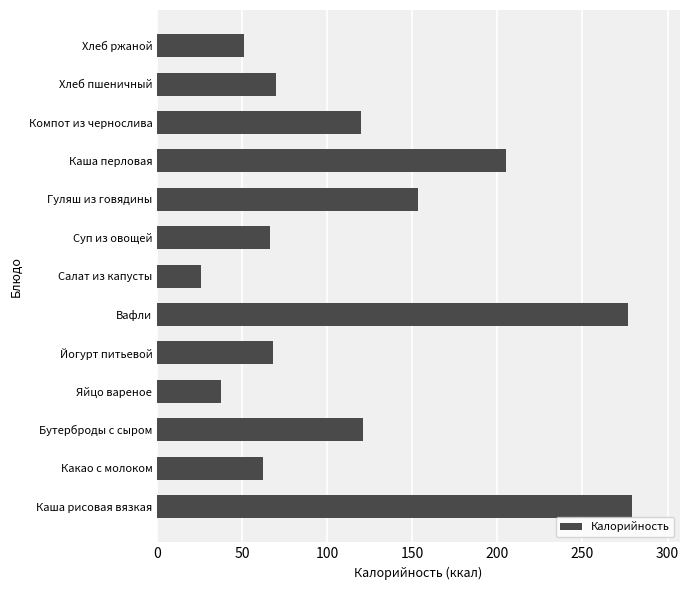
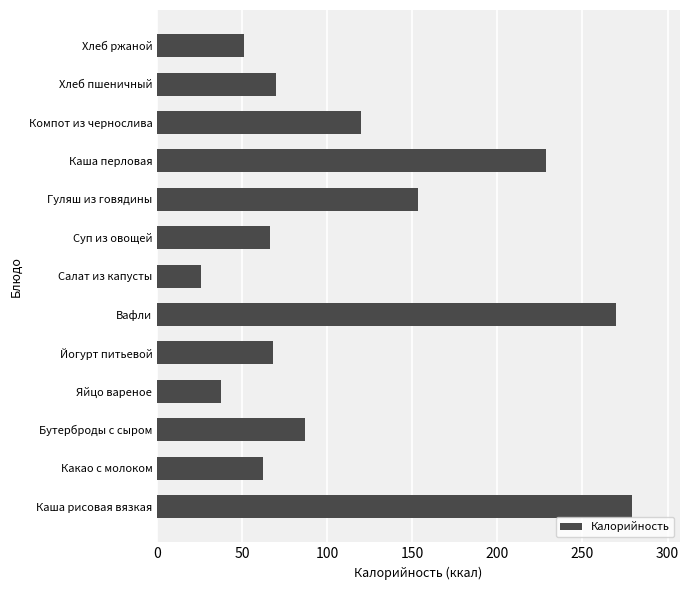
  {
    "Хлеб ржаной": 51,
    "Хлеб пшеничный": 70,
    "Компот из чернослива": 120,
-   "Каша перловая": 205,
+   "Каша перловая": 229,
    "Гуляш из говядины": 153,
    "Суп из овощей": 67,
    "Салат из капусты": 26,
-   "Вафли": 277,
+   "Вафли": 270,
    "Йогурт питьевой": 68,
    "Яйцо вареное": 38,
-   "Бутерброды с сыром": 121,
+   "Бутерброды с сыром": 87,
    "Какао с молоком": 62,
    "Каша рисовая вязкая": 279
  }
